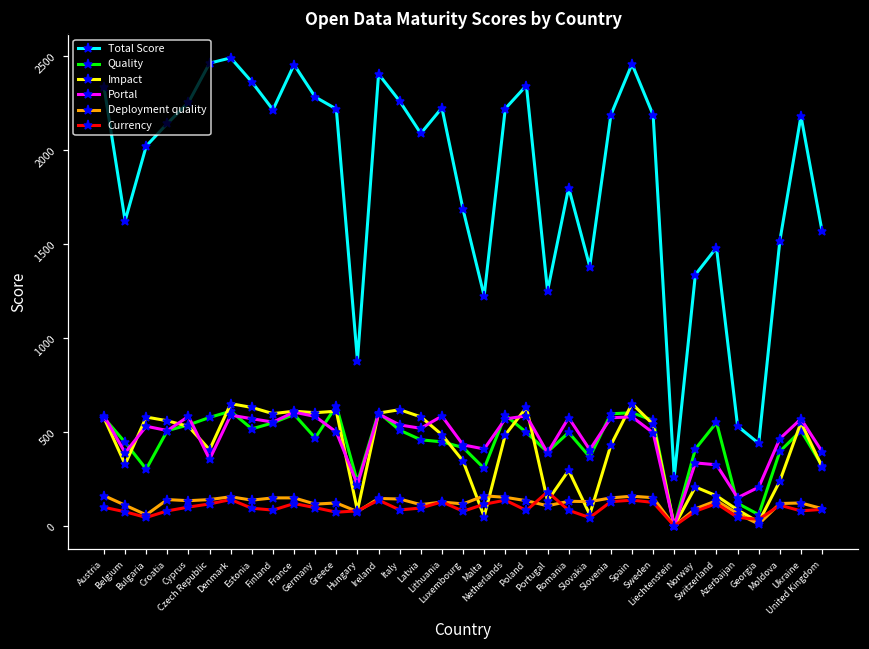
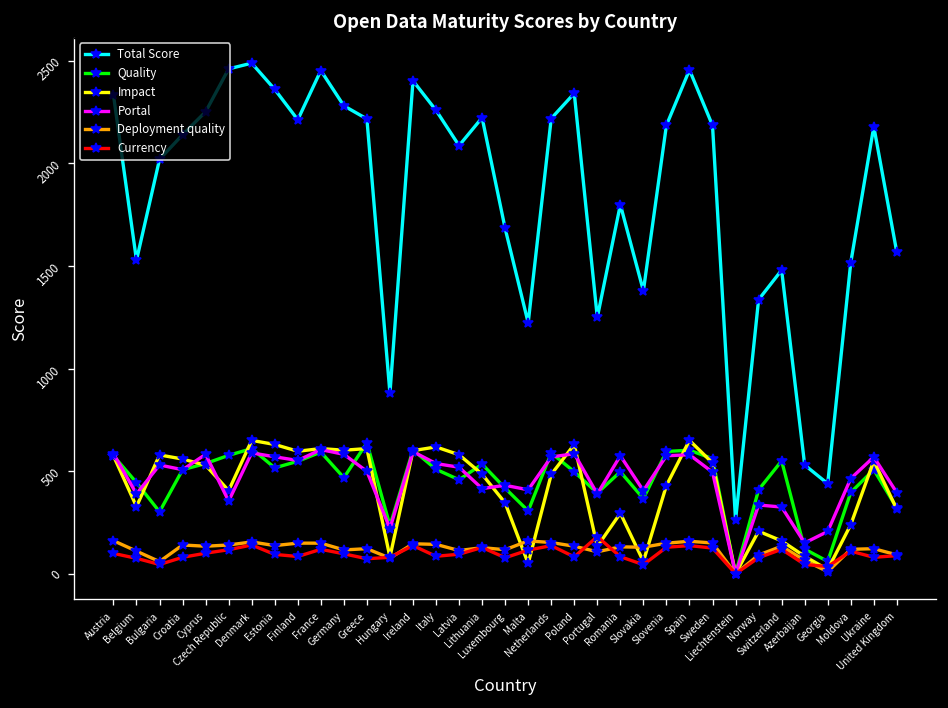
  {
    "Total Score": {
-     "Belgium": 1620,
+     "Belgium": 1530,
      "Bulgaria": 2020,
      "Denmark": 2490,
      "Estonia": 2360,
      "Finland": 2210,
      "France": 2450,
      "Germany": 2280,
      "Greece": 2220,
      "Hungary": 880,
      "Ireland": 2400,
      "Italy": 2260,
      "Latvia": 2090,
      "Lithuania": 2220,
      "Luxembourg": 1680,
      "Malta": 1220,
      "Netherlands": 2220,
      "Poland": 2340,
      "Portugal": 1250,
      "Romania": 1800,
      "Slovakia": 1380,
      "Slovenia": 2190,
      "Spain": 2460,
      "Sweden": 2190,
      "Liechtenstein": 260,
      "Norway": 1340,
      "Switzerland": 1480,
      "Azerbaijan": 530,
      "Georgia": 440,
      "Moldova": 1520,
      "Ukraine": 2180,
      "United Kingdom": 1570
    },
    "Quality": {
      "Belgium": 440,
      "Bulgaria": 300,
      "Czech Republic": 580,
      "Denmark": 610,
      "Estonia": 520,
      "Germany": 470,
      "Greece": 640,
      "Italy": 510,
      "Latvia": 460,
-     "Lithuania": 450,
+     "Lithuania": 530,
      "Malta": 310,
      "Netherlands": 590,
      "Poland": 500,
      "Romania": 500,
      "Slovakia": 370,
      "Slovenia": 600,
      "Spain": 600,
      "Sweden": 560,
      "Norway": 410,
      "Switzerland": 550,
      "Azerbaijan": 120,
      "Georgia": 60,
      "Moldova": 400,
      "Ukraine": 510
    },
    "Impact": {
      "Belgium": 330,
      "Bulgaria": 580,
      "Croatia": 560,
      "Czech Republic": 410,
      "Denmark": 650,
      "Estonia": 630,
      "Finland": 600,
      "Germany": 600,
      "Greece": 610,
      "Italy": 620,
      "Latvia": 580,
      "Lithuania": 490,
      "Luxembourg": 350,
      "Malta": 50,
      "Netherlands": 480,
      "Poland": 630,
      "Portugal": 130,
      "Romania": 300,
      "Slovakia": 60,
      "Slovenia": 430,
      "Spain": 650,
      "Sweden": 540,
      "Norway": 210,
      "Switzerland": 160,
      "Azerbaijan": 90,
      "Moldova": 240,
      "Ukraine": 550
    },
    "Portal": {
      "Belgium": 390,
      "Bulgaria": 530,
      "Cyprus": 580,
      "Czech Republic": 350,
      "Denmark": 590,
      "Estonia": 570,
      "Germany": 580,
      "Greece": 500,
      "Italy": 540,
      "Latvia": 520,
-     "Lithuania": 580,
+     "Lithuania": 420,
      "Malta": 410,
      "Netherlands": 570,
      "Poland": 590,
      "Romania": 580,
      "Slovakia": 410,
      "Slovenia": 580,
      "Spain": 580,
      "Sweden": 500,
      "Norway": 340,
      "Switzerland": 330,
      "Azerbaijan": 150,
      "Georgia": 210,
      "Moldova": 460,
      "Ukraine": 570,
      "United Kingdom": 400
    },
    "Deployment quality": {
      "Austria": 160,
      "Belgium": 110,
      "Croatia": 140,
      "Cyprus": 130,
      "Czech Republic": 140,
      "Denmark": 160,
      "Estonia": 140,
      "Finland": 150,
      "France": 150,
      "Germany": 120,
      "Greece": 120,
      "Italy": 140,
      "Latvia": 110,
      "Luxembourg": 120,
      "Malta": 160,
      "Netherlands": 150,
      "Poland": 130,
      "Portugal": 110,
      "Romania": 130,
      "Slovakia": 130,
      "Slovenia": 150,
      "Spain": 160,
      "Sweden": 150,
      "Switzerland": 130,
      "Azerbaijan": 70,
      "Ukraine": 120
    },
    "Currency": {
      "Austria": 100,
      "Belgium": 80,
      "Croatia": 80,
      "Cyprus": 100,
      "Czech Republic": 120,
      "Denmark": 140,
      "Estonia": 90,
      "Finland": 80,
      "France": 120,
      "Germany": 100,
      "Greece": 70,
      "Italy": 90,
      "Latvia": 100,
      "Luxembourg": 80,
      "Malta": 120,
      "Netherlands": 140,
      "Poland": 80,
      "Portugal": 180,
      "Romania": 80,
      "Slovakia": 40,
      "Slovenia": 130,
      "Spain": 140,
      "Sweden": 130,
      "Switzerland": 120,
      "Azerbaijan": 50,
      "Georgia": 40,
      "Ukraine": 80
    }
  }
